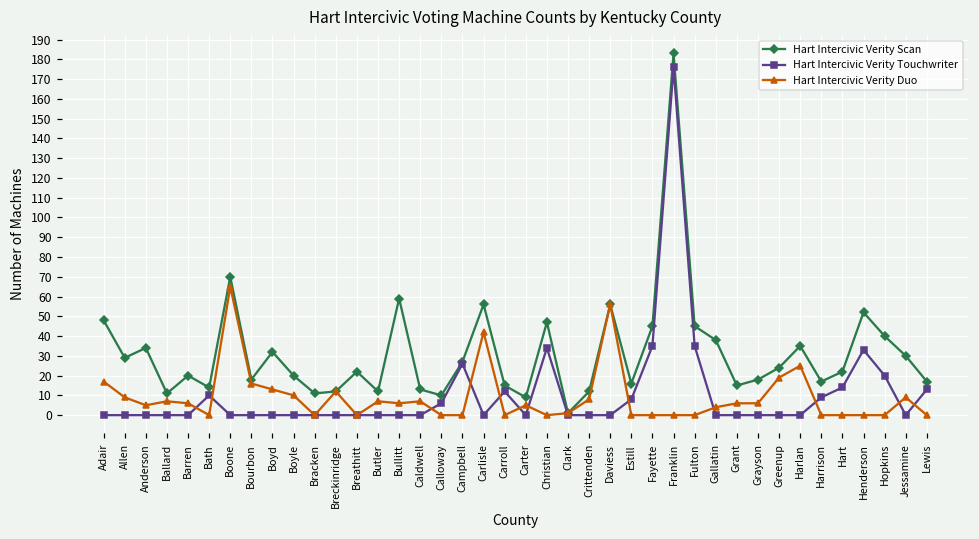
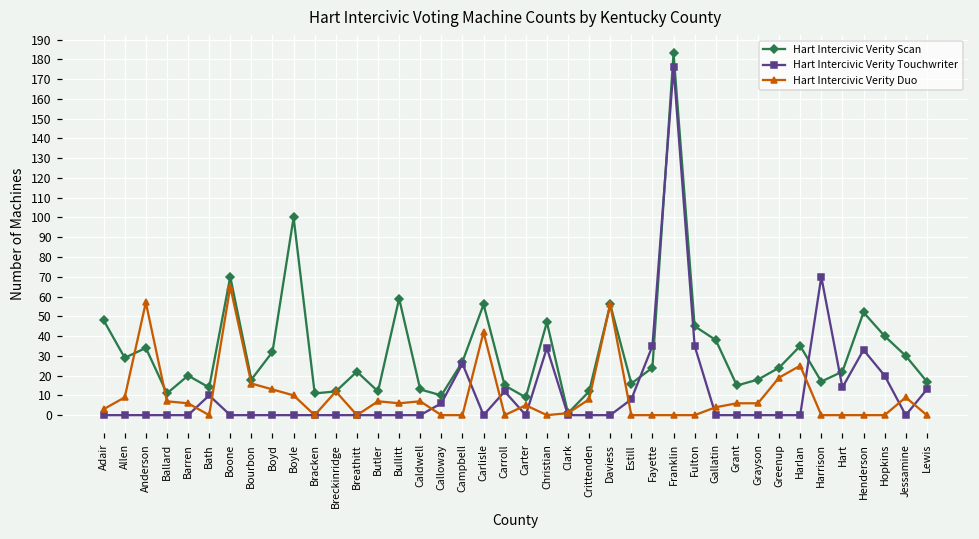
  {
    "Hart Intercivic Verity Scan": {
      "Adair": 48,
      "Allen": 29,
      "Anderson": 34,
      "Ballard": 11,
      "Barren": 20,
      "Bath": 14,
      "Boone": 70,
      "Bourbon": 18,
      "Boyd": 32,
-     "Boyle": 20,
+     "Boyle": 100,
      "Bracken": 11,
      "Breathitt": 22,
      "Butler": 12,
      "Bullitt": 59,
      "Caldwell": 13,
      "Calloway": 10,
      "Carlisle": 56,
      "Carroll": 15,
      "Carter": 9,
      "Christian": 47,
      "Crittenden": 12,
      "Estill": 16,
-     "Fayette": 45,
+     "Fayette": 24,
      "Franklin": 183,
      "Fulton": 45,
      "Gallatin": 38,
      "Grant": 15,
      "Grayson": 18,
      "Greenup": 24,
      "Harlan": 35,
      "Harrison": 17,
      "Hart": 22,
      "Henderson": 52,
      "Hopkins": 40,
      "Jessamine": 30,
      "Lewis": 17
    },
    "Hart Intercivic Verity Touchwriter": {
      "Adair": 0,
      "Allen": 0,
      "Anderson": 0,
      "Ballard": 0,
      "Barren": 0,
      "Bath": 10,
      "Boone": 0,
      "Bourbon": 0,
      "Boyd": 0,
      "Boyle": 0,
      "Breckinridge": 0,
      "Butler": 0,
      "Bullitt": 0,
      "Caldwell": 0,
      "Calloway": 6,
      "Carlisle": 0,
      "Carroll": 12,
      "Carter": 0,
      "Christian": 34,
      "Crittenden": 0,
      "Daviess": 0,
      "Estill": 8,
      "Fayette": 35,
      "Franklin": 176,
      "Fulton": 35,
      "Gallatin": 0,
      "Grant": 0,
      "Grayson": 0,
      "Greenup": 0,
      "Harlan": 0,
-     "Harrison": 9,
+     "Harrison": 70,
      "Hart": 14,
      "Henderson": 33,
      "Hopkins": 20,
      "Jessamine": 0,
      "Lewis": 13
    },
    "Hart Intercivic Verity Duo": {
-     "Adair": 17,
+     "Adair": 3,
      "Allen": 9,
-     "Anderson": 5,
+     "Anderson": 57,
      "Ballard": 7,
      "Barren": 6,
      "Bath": 0,
      "Boone": 65,
      "Bourbon": 16,
      "Boyd": 13,
      "Boyle": 10,
      "Butler": 7,
      "Bullitt": 6,
      "Caldwell": 7,
      "Calloway": 0,
      "Campbell": 0,
      "Carlisle": 42,
      "Carroll": 0,
      "Carter": 5,
      "Christian": 0,
      "Crittenden": 8,
      "Estill": 0,
      "Fayette": 0,
      "Franklin": 0,
      "Fulton": 0,
      "Gallatin": 4,
      "Grant": 6,
      "Grayson": 6,
      "Greenup": 19,
      "Harlan": 25,
      "Harrison": 0,
      "Hart": 0,
      "Henderson": 0,
      "Hopkins": 0,
      "Jessamine": 9,
      "Lewis": 0
    }
  }
